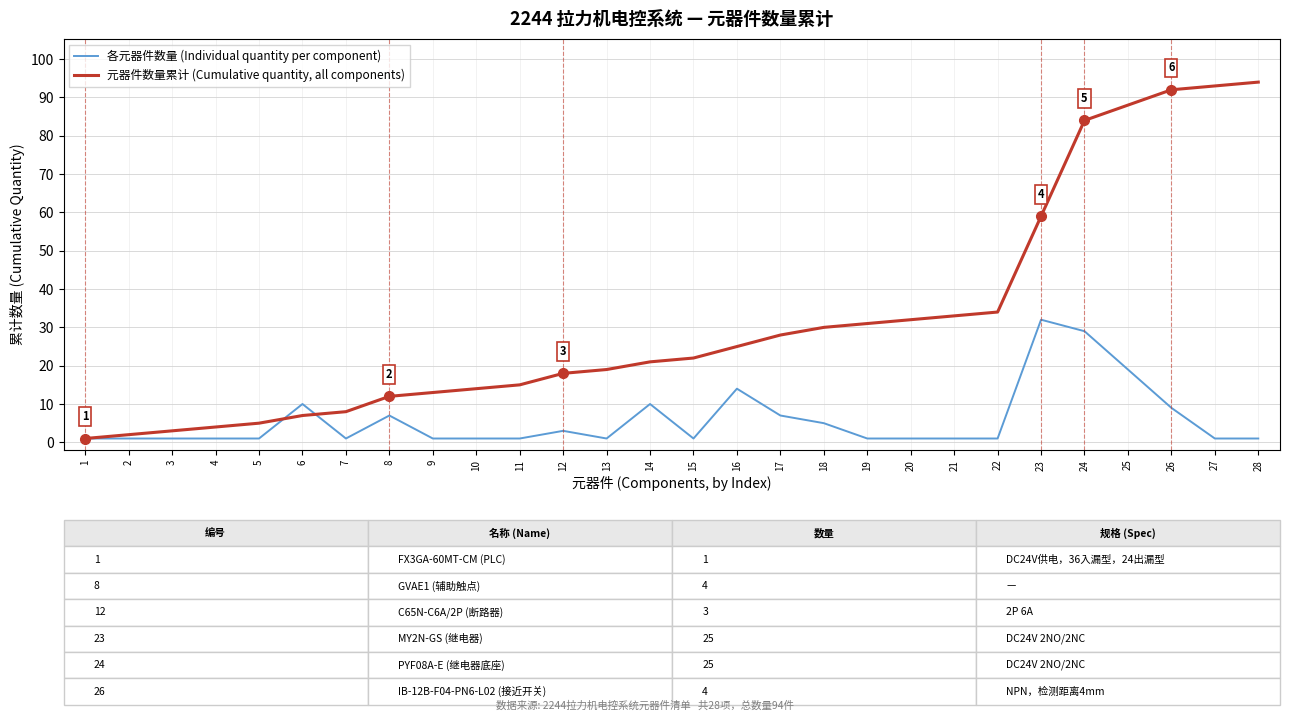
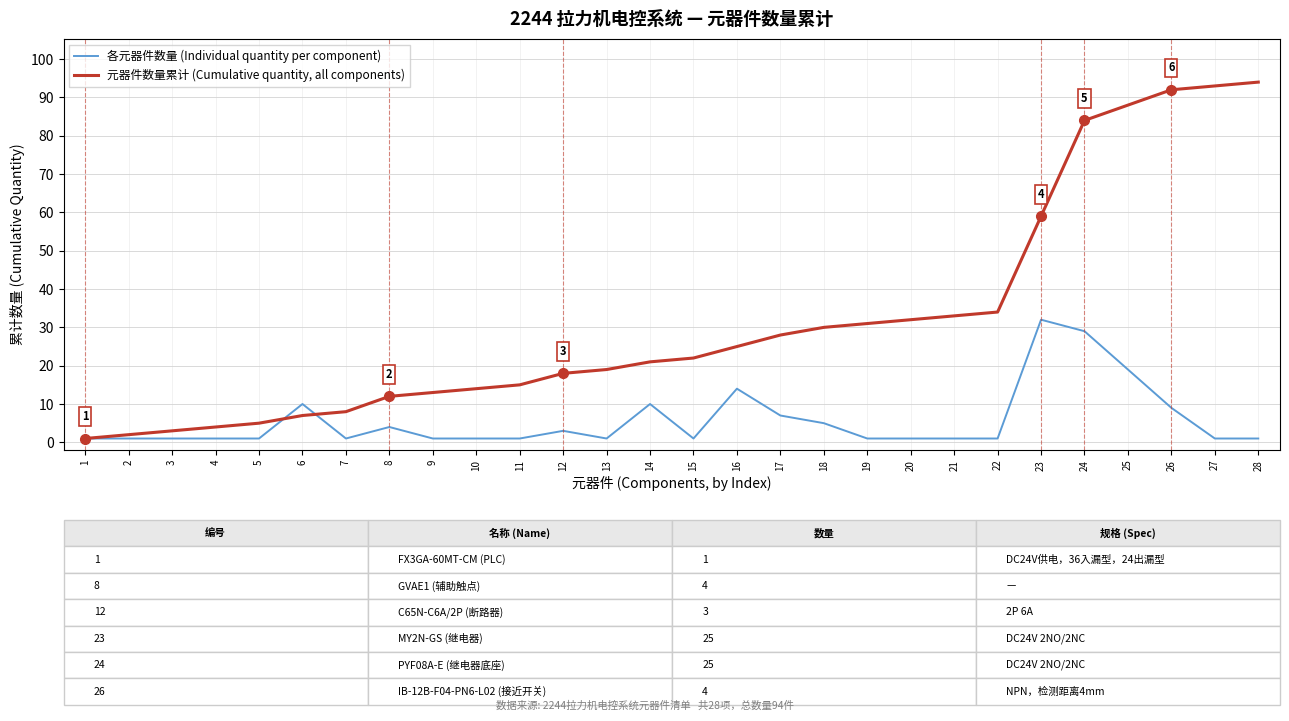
  {
    "各元器件数量 (Individual quantity per component)": {
      "2": 1,
      "3": 1,
      "4": 1,
      "5": 1,
      "6": 10,
      "7": 1,
-     "8": 7,
+     "8": 4,
      "9": 1,
      "10": 1,
      "11": 1,
      "12": 3,
      "13": 1,
      "14": 10,
      "15": 1,
      "16": 14,
      "17": 7,
      "18": 5,
      "19": 1,
      "20": 1,
      "21": 1,
      "22": 1,
      "23": 32,
      "24": 29,
      "25": 19,
      "26": 9,
      "27": 1,
      "28": 1
    }
  }
